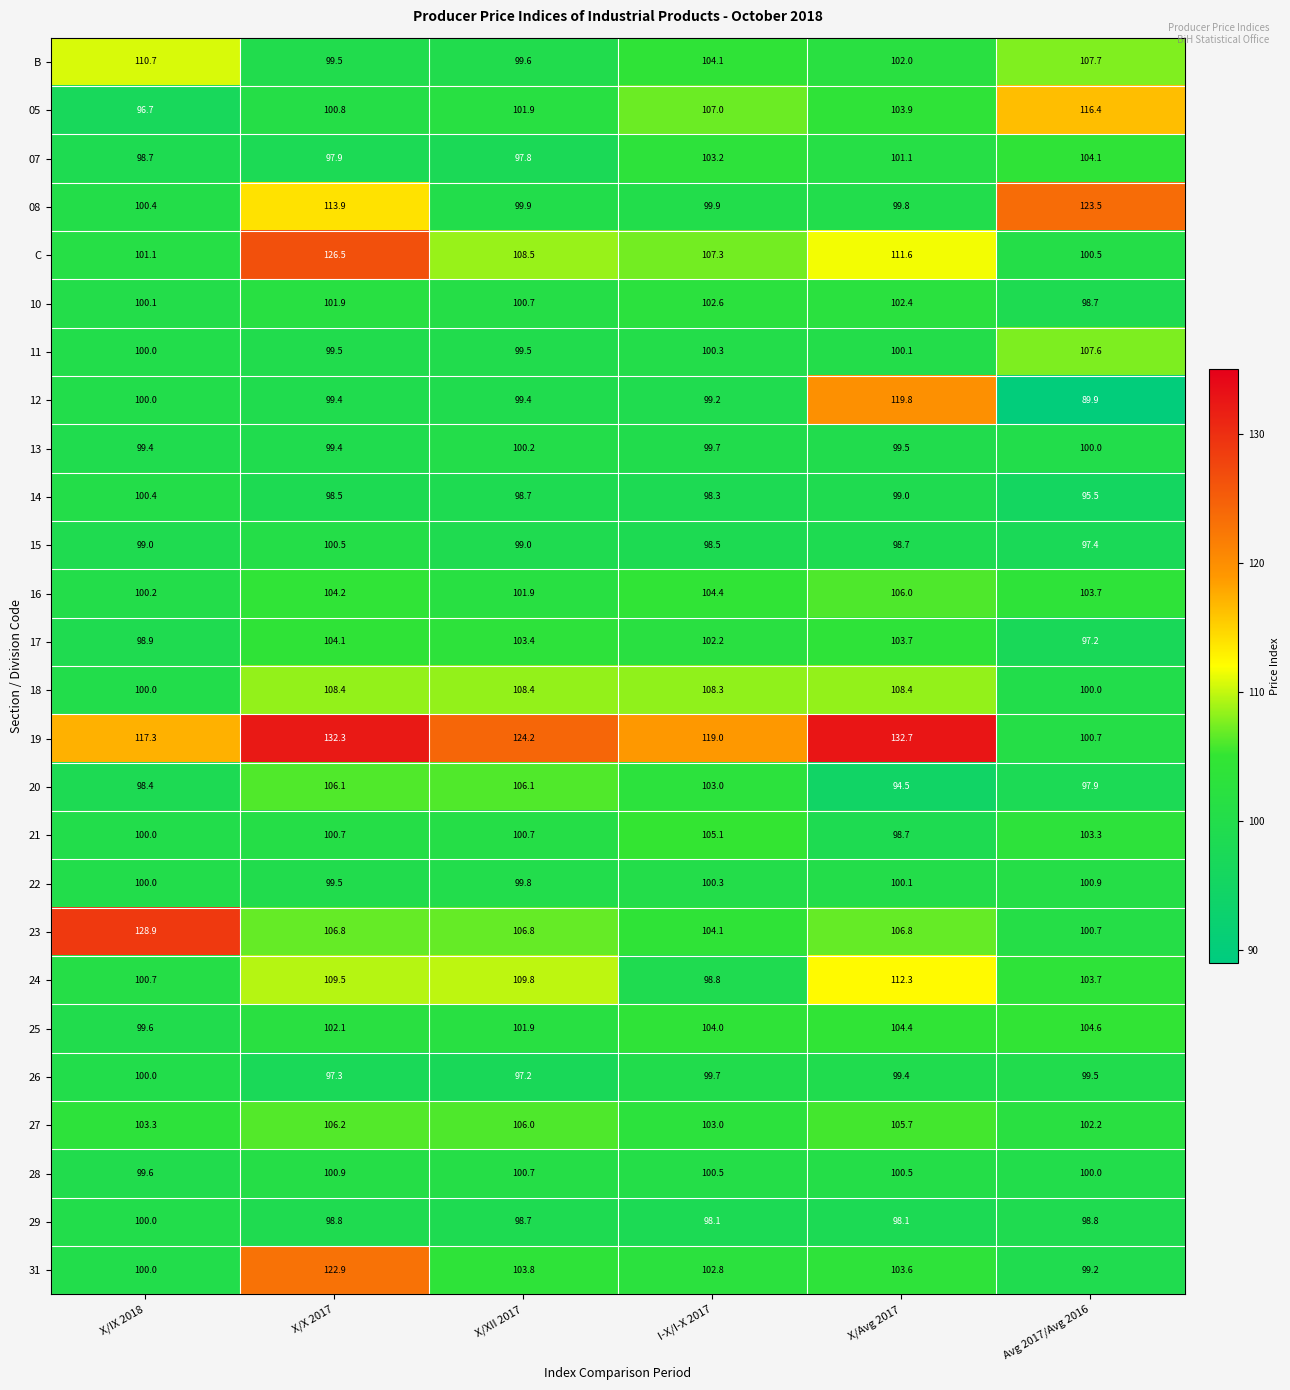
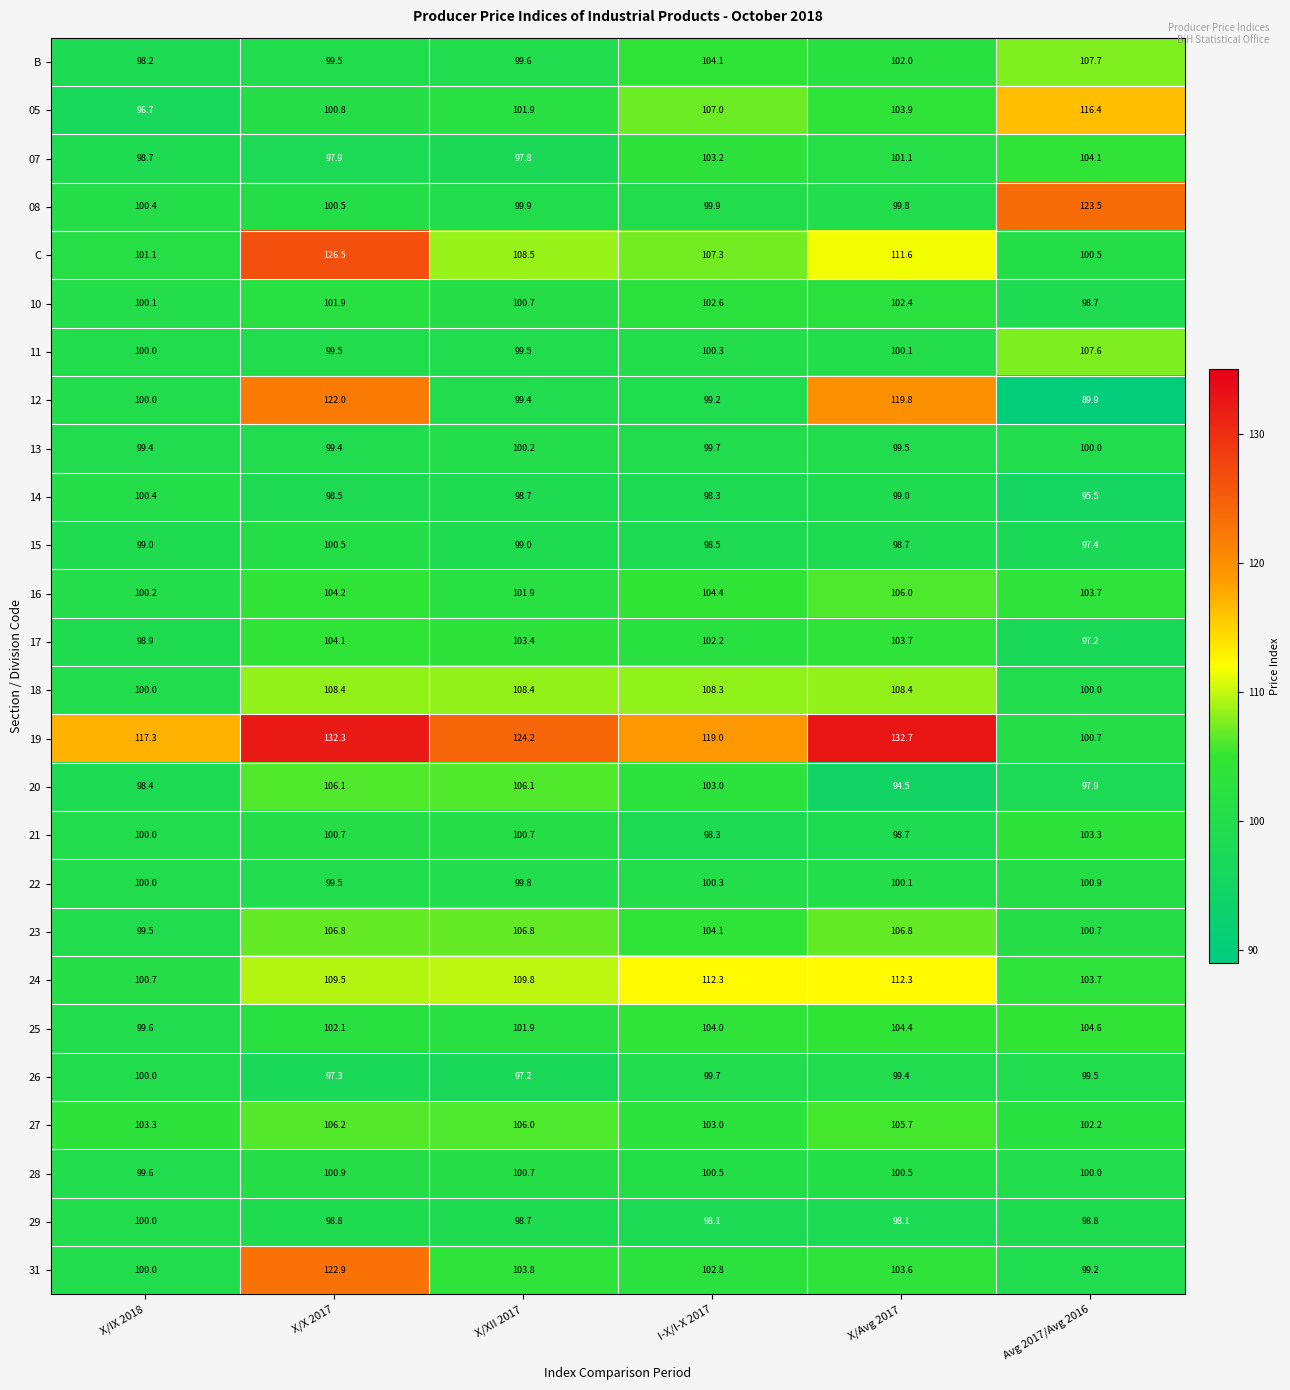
  {
    "B": {
-     "X/IX 2018": 110.7,
+     "X/IX 2018": 98.2,
      "X/X 2017": 99.5,
      "X/XII 2017": 99.6,
      "I-X/I-X 2017": 104.1,
      "X/Avg 2017": 102.0,
      "Avg 2017/Avg 2016": 107.7
    },
    "05": {
      "X/IX 2018": 96.7,
      "X/X 2017": 100.8,
      "X/XII 2017": 101.9,
      "I-X/I-X 2017": 107.0,
      "X/Avg 2017": 103.9,
      "Avg 2017/Avg 2016": 116.4
    },
    "07": {
      "X/IX 2018": 98.7,
      "X/X 2017": 97.9,
      "X/XII 2017": 97.8,
      "I-X/I-X 2017": 103.2,
      "X/Avg 2017": 101.1,
      "Avg 2017/Avg 2016": 104.1
    },
    "08": {
      "X/IX 2018": 100.4,
-     "X/X 2017": 113.9,
+     "X/X 2017": 100.5,
      "X/XII 2017": 99.9,
      "I-X/I-X 2017": 99.9,
      "X/Avg 2017": 99.8,
      "Avg 2017/Avg 2016": 123.5
    },
    "C": {
      "X/IX 2018": 101.1,
      "X/X 2017": 126.5,
      "X/XII 2017": 108.5,
      "I-X/I-X 2017": 107.3,
      "X/Avg 2017": 111.6,
      "Avg 2017/Avg 2016": 100.5
    },
    "10": {
      "X/IX 2018": 100.1,
      "X/X 2017": 101.9,
      "X/XII 2017": 100.7,
      "I-X/I-X 2017": 102.6,
      "X/Avg 2017": 102.4,
      "Avg 2017/Avg 2016": 98.7
    },
    "11": {
      "X/IX 2018": 100.0,
      "X/X 2017": 99.5,
      "X/XII 2017": 99.5,
      "I-X/I-X 2017": 100.3,
      "X/Avg 2017": 100.1,
      "Avg 2017/Avg 2016": 107.6
    },
    "12": {
      "X/IX 2018": 100.0,
-     "X/X 2017": 99.4,
+     "X/X 2017": 122.0,
      "X/XII 2017": 99.4,
      "I-X/I-X 2017": 99.2,
      "X/Avg 2017": 119.8,
      "Avg 2017/Avg 2016": 89.9
    },
    "13": {
      "X/IX 2018": 99.4,
      "X/X 2017": 99.4,
      "X/XII 2017": 100.2,
      "I-X/I-X 2017": 99.7,
      "X/Avg 2017": 99.5,
      "Avg 2017/Avg 2016": 100.0
    },
    "14": {
      "X/IX 2018": 100.4,
      "X/X 2017": 98.5,
      "X/XII 2017": 98.7,
      "I-X/I-X 2017": 98.3,
      "X/Avg 2017": 99.0,
      "Avg 2017/Avg 2016": 95.5
    },
    "15": {
      "X/IX 2018": 99.0,
      "X/X 2017": 100.5,
      "X/XII 2017": 99.0,
      "I-X/I-X 2017": 98.5,
      "X/Avg 2017": 98.7,
      "Avg 2017/Avg 2016": 97.4
    },
    "16": {
      "X/IX 2018": 100.2,
      "X/X 2017": 104.2,
      "X/XII 2017": 101.9,
      "I-X/I-X 2017": 104.4,
      "X/Avg 2017": 106.0,
      "Avg 2017/Avg 2016": 103.7
    },
    "17": {
      "X/IX 2018": 98.9,
      "X/X 2017": 104.1,
      "X/XII 2017": 103.4,
      "I-X/I-X 2017": 102.2,
      "X/Avg 2017": 103.7,
      "Avg 2017/Avg 2016": 97.2
    },
    "18": {
      "X/IX 2018": 100.0,
      "X/X 2017": 108.4,
      "X/XII 2017": 108.4,
      "I-X/I-X 2017": 108.3,
      "X/Avg 2017": 108.4,
      "Avg 2017/Avg 2016": 100.0
    },
    "19": {
      "X/IX 2018": 117.3,
      "X/X 2017": 132.3,
      "X/XII 2017": 124.2,
      "I-X/I-X 2017": 119.0,
      "X/Avg 2017": 132.7,
      "Avg 2017/Avg 2016": 100.7
    },
    "20": {
      "X/IX 2018": 98.4,
      "X/X 2017": 106.1,
      "X/XII 2017": 106.1,
      "I-X/I-X 2017": 103.0,
      "X/Avg 2017": 94.5,
      "Avg 2017/Avg 2016": 97.9
    },
    "21": {
      "X/IX 2018": 100.0,
      "X/X 2017": 100.7,
      "X/XII 2017": 100.7,
-     "I-X/I-X 2017": 105.1,
+     "I-X/I-X 2017": 98.3,
      "X/Avg 2017": 98.7,
      "Avg 2017/Avg 2016": 103.3
    },
    "22": {
      "X/IX 2018": 100.0,
      "X/X 2017": 99.5,
      "X/XII 2017": 99.8,
      "I-X/I-X 2017": 100.3,
      "X/Avg 2017": 100.1,
      "Avg 2017/Avg 2016": 100.9
    },
    "23": {
-     "X/IX 2018": 128.9,
+     "X/IX 2018": 99.5,
      "X/X 2017": 106.8,
      "X/XII 2017": 106.8,
      "I-X/I-X 2017": 104.1,
      "X/Avg 2017": 106.8,
      "Avg 2017/Avg 2016": 100.7
    },
    "24": {
      "X/IX 2018": 100.7,
      "X/X 2017": 109.5,
      "X/XII 2017": 109.8,
-     "I-X/I-X 2017": 98.8,
+     "I-X/I-X 2017": 112.3,
      "X/Avg 2017": 112.3,
      "Avg 2017/Avg 2016": 103.7
    },
    "25": {
      "X/IX 2018": 99.6,
      "X/X 2017": 102.1,
      "X/XII 2017": 101.9,
      "I-X/I-X 2017": 104.0,
      "X/Avg 2017": 104.4,
      "Avg 2017/Avg 2016": 104.6
    },
    "26": {
      "X/IX 2018": 100.0,
      "X/X 2017": 97.3,
      "X/XII 2017": 97.2,
      "I-X/I-X 2017": 99.7,
      "X/Avg 2017": 99.4,
      "Avg 2017/Avg 2016": 99.5
    },
    "27": {
      "X/IX 2018": 103.3,
      "X/X 2017": 106.2,
      "X/XII 2017": 106.0,
      "I-X/I-X 2017": 103.0,
      "X/Avg 2017": 105.7,
      "Avg 2017/Avg 2016": 102.2
    },
    "28": {
      "X/IX 2018": 99.6,
      "X/X 2017": 100.9,
      "X/XII 2017": 100.7,
      "I-X/I-X 2017": 100.5,
      "X/Avg 2017": 100.5,
      "Avg 2017/Avg 2016": 100.0
    },
    "29": {
      "X/IX 2018": 100.0,
      "X/X 2017": 98.8,
      "X/XII 2017": 98.7,
      "I-X/I-X 2017": 98.1,
      "X/Avg 2017": 98.1,
      "Avg 2017/Avg 2016": 98.8
    },
    "31": {
      "X/IX 2018": 100.0,
      "X/X 2017": 122.9,
      "X/XII 2017": 103.8,
      "I-X/I-X 2017": 102.8,
      "X/Avg 2017": 103.6,
      "Avg 2017/Avg 2016": 99.2
    }
  }
